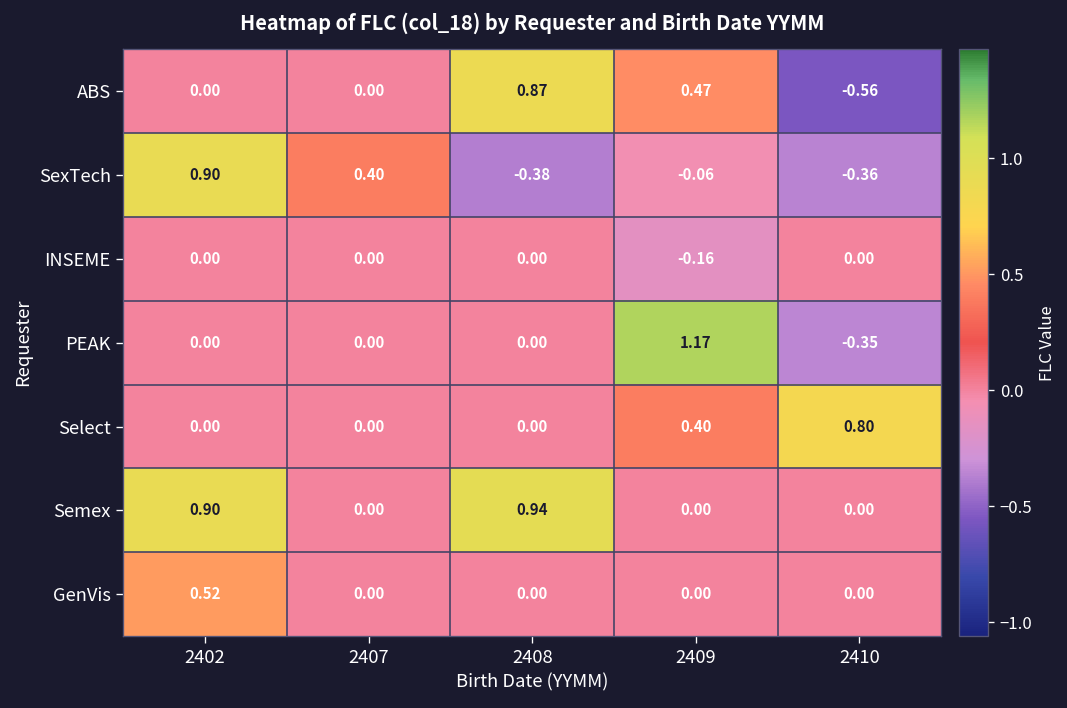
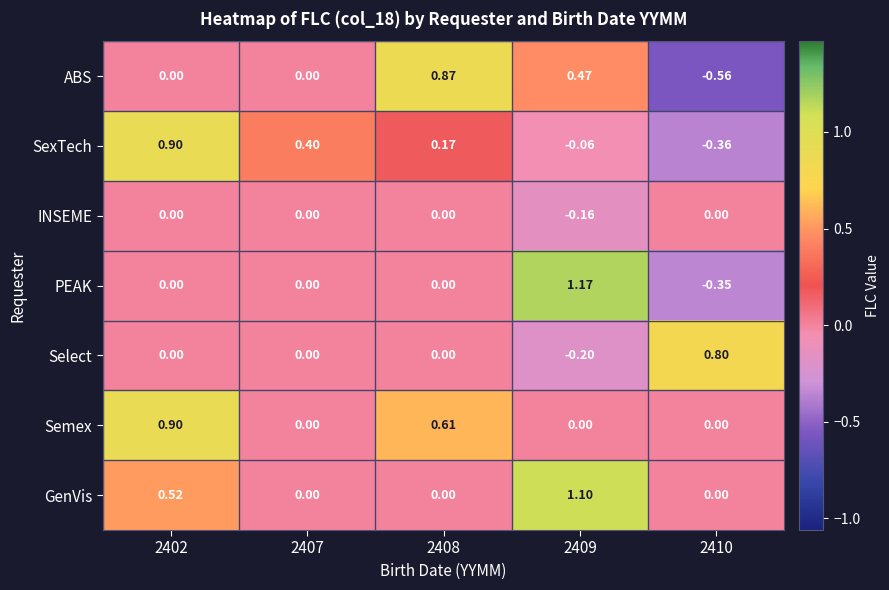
  {
    "ABS": {
      "2402": 0.00,
      "2407": 0.00,
      "2408": 0.87,
      "2409": 0.47,
      "2410": -0.56
    },
    "SexTech": {
      "2402": 0.90,
      "2407": 0.40,
-     "2408": -0.38,
+     "2408": 0.17,
      "2409": -0.06,
      "2410": -0.36
    },
    "INSEME": {
      "2402": 0.00,
      "2407": 0.00,
      "2408": 0.00,
      "2409": -0.16,
      "2410": 0.00
    },
    "PEAK": {
      "2402": 0.00,
      "2407": 0.00,
      "2408": 0.00,
      "2409": 1.17,
      "2410": -0.35
    },
    "Select": {
      "2402": 0.00,
      "2407": 0.00,
      "2408": 0.00,
-     "2409": 0.40,
+     "2409": -0.20,
      "2410": 0.80
    },
    "Semex": {
      "2402": 0.90,
      "2407": 0.00,
-     "2408": 0.94,
+     "2408": 0.61,
      "2409": 0.00,
      "2410": 0.00
    },
    "GenVis": {
      "2402": 0.52,
      "2407": 0.00,
      "2408": 0.00,
-     "2409": 0.00,
+     "2409": 1.10,
      "2410": 0.00
    }
  }
